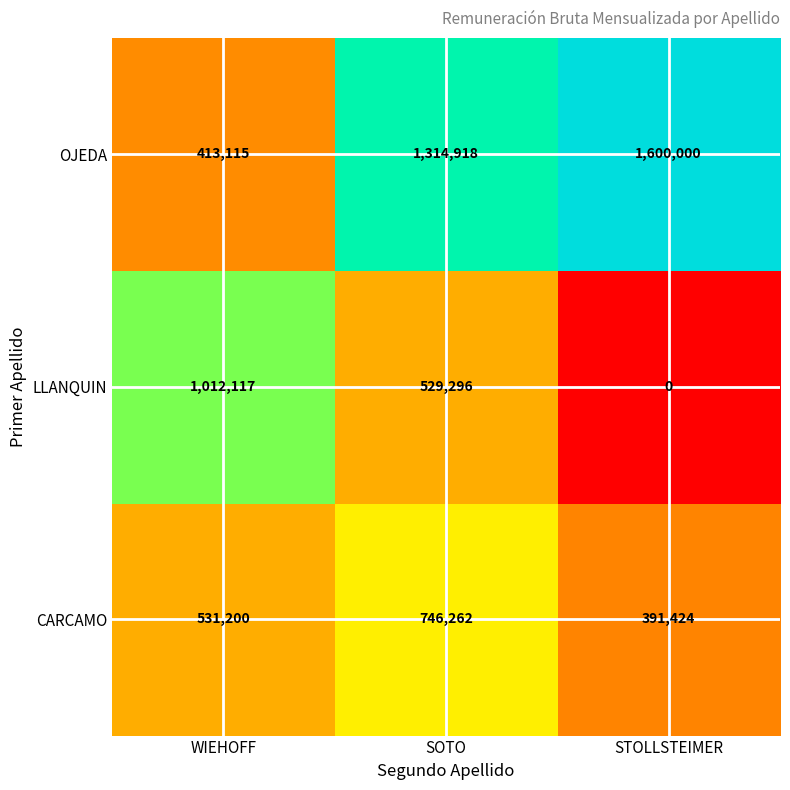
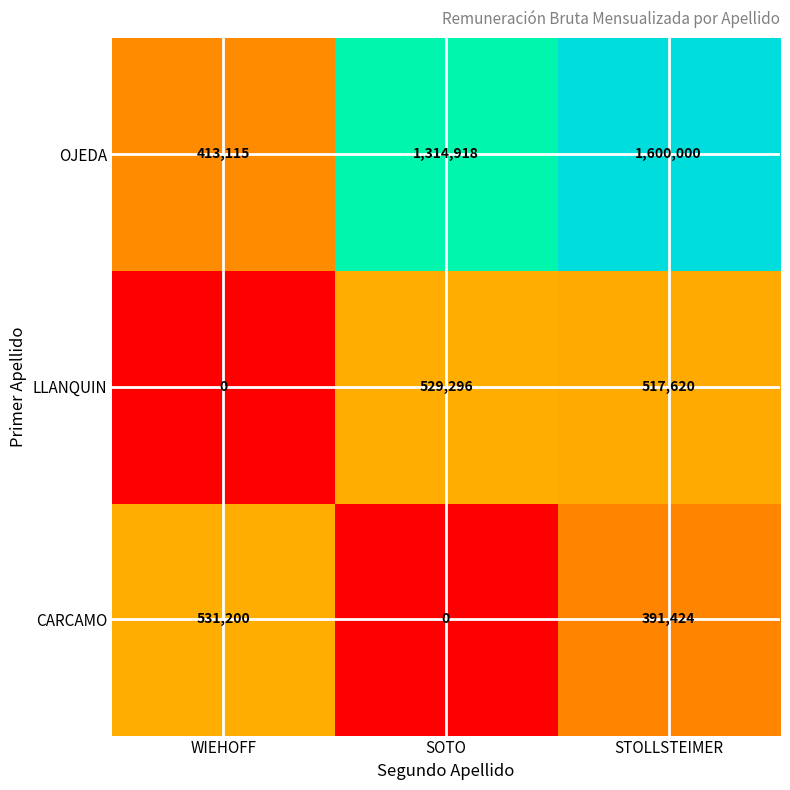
  {
    "OJEDA": {
      "WIEHOFF": "413,115",
      "SOTO": "1,314,918",
      "STOLLSTEIMER": "1,600,000"
    },
    "LLANQUIN": {
-     "WIEHOFF": "1,012,117",
+     "WIEHOFF": "0",
      "SOTO": "529,296",
-     "STOLLSTEIMER": "0"
+     "STOLLSTEIMER": "517,620"
    },
    "CARCAMO": {
      "WIEHOFF": "531,200",
-     "SOTO": "746,262",
+     "SOTO": "0",
      "STOLLSTEIMER": "391,424"
    }
  }
